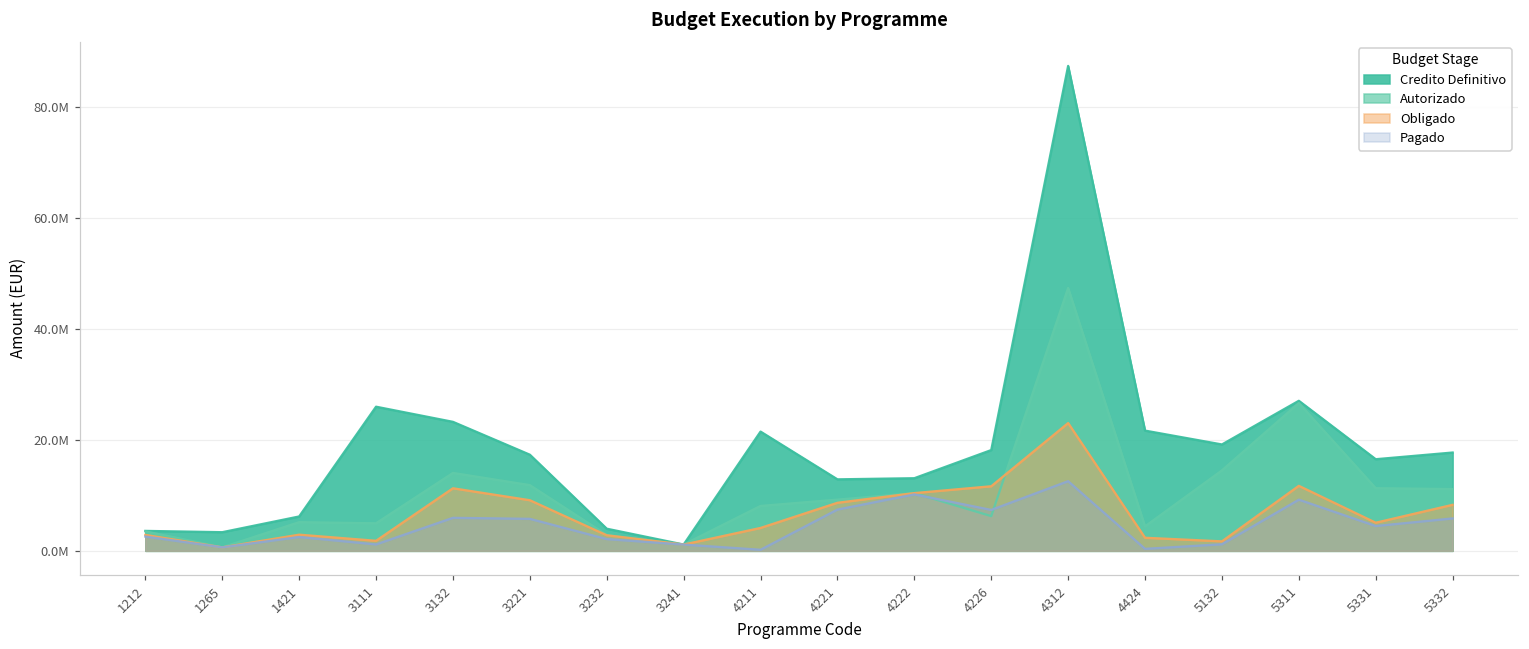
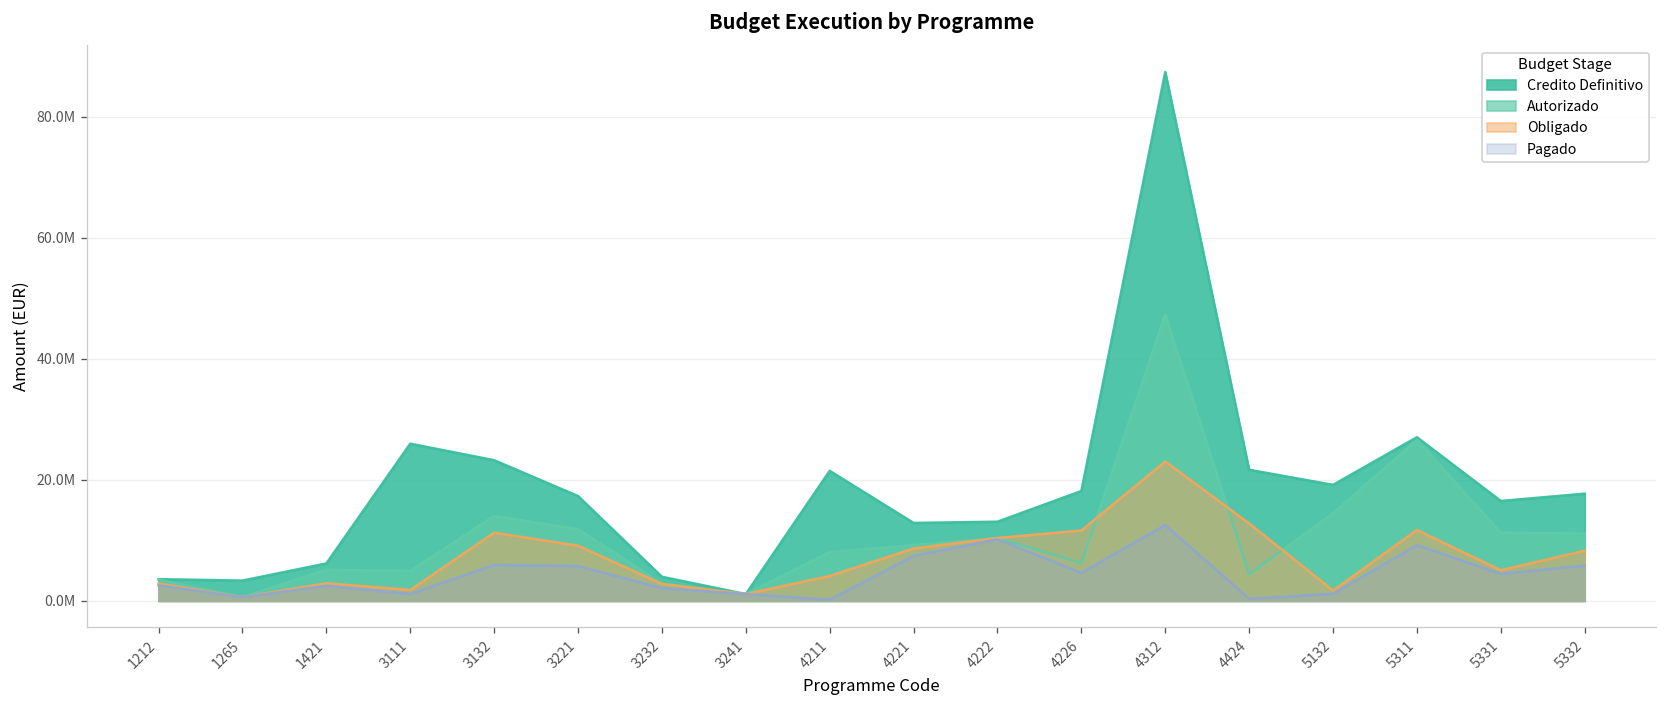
  {
    "Obligado": {
      "3111": 2000000,
      "3132": 11000000,
      "3221": 9000000,
      "4211": 4000000,
      "4221": 9000000,
      "4226": 12000000,
      "4312": 23000000,
-     "4424": 2000000,
+     "4424": 13000000,
      "5132": 2000000,
      "5311": 12000000,
      "5331": 5000000,
      "5332": 8000000
    },
    "Pagado": {
      "3111": 1000000,
      "3132": 6000000,
      "3221": 6000000,
      "3232": 2000000,
      "4211": 0,
      "4221": 7000000,
-     "4226": 7000000,
+     "4226": 5000000,
      "4312": 13000000,
      "4424": 0,
      "5132": 1000000,
      "5311": 9000000,
      "5331": 4000000,
      "5332": 6000000
    }
  }
